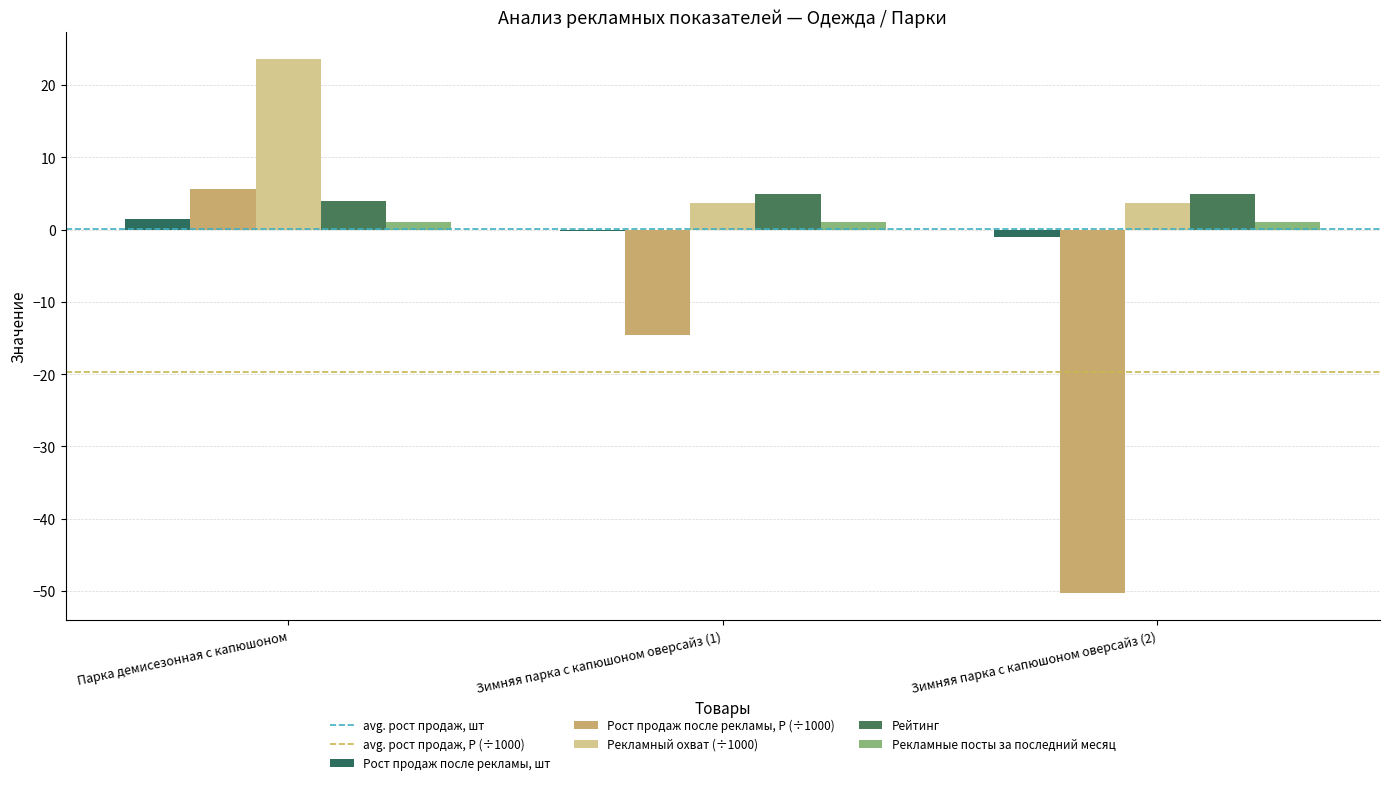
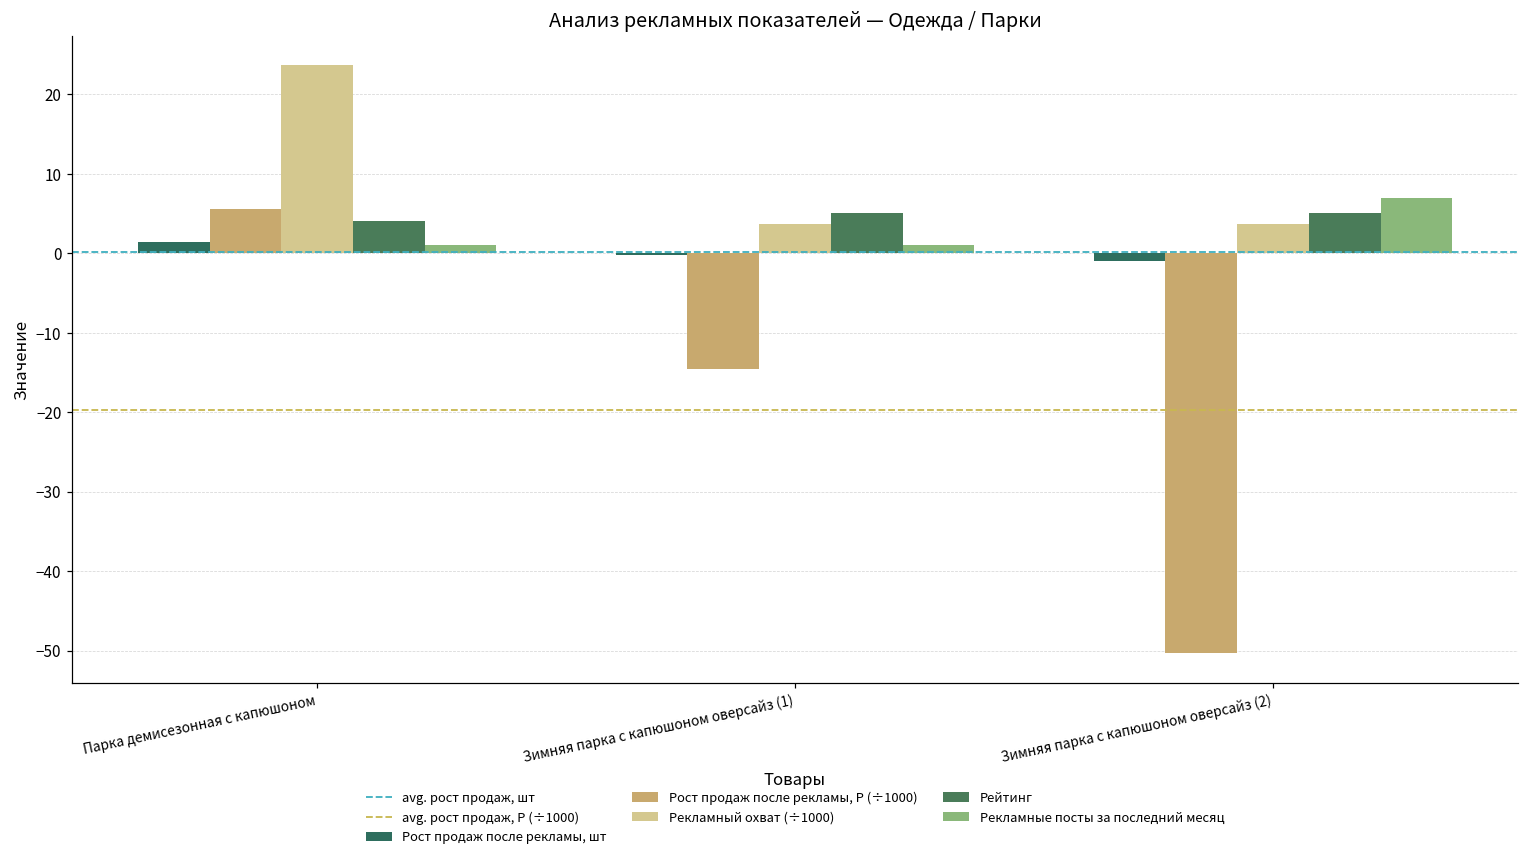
  {
    "Рекламные посты за последний месяц": {
      "Парка демисезонная с капюшоном": 1,
      "Зимняя парка с капюшоном оверсайз (1)": 1,
-     "Зимняя парка с капюшоном оверсайз (2)": 1
+     "Зимняя парка с капюшоном оверсайз (2)": 7
    }
  }
